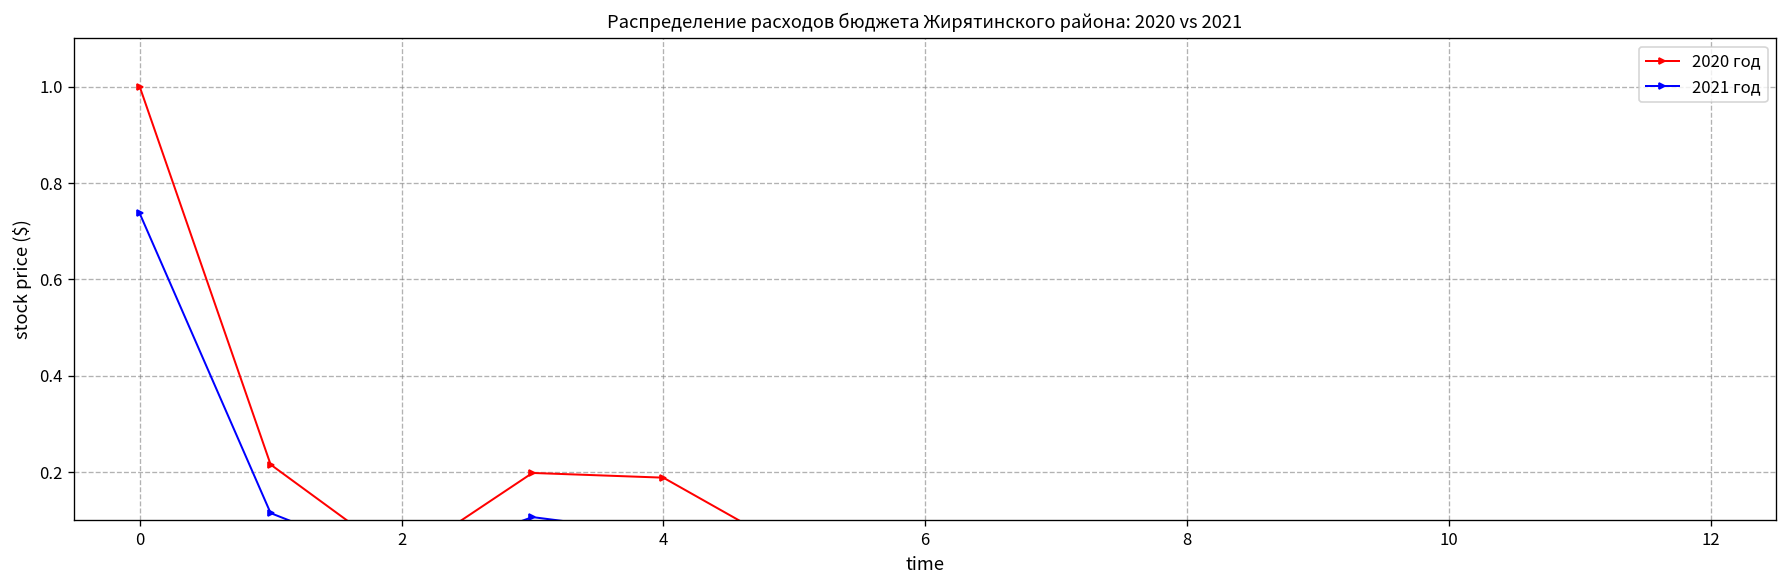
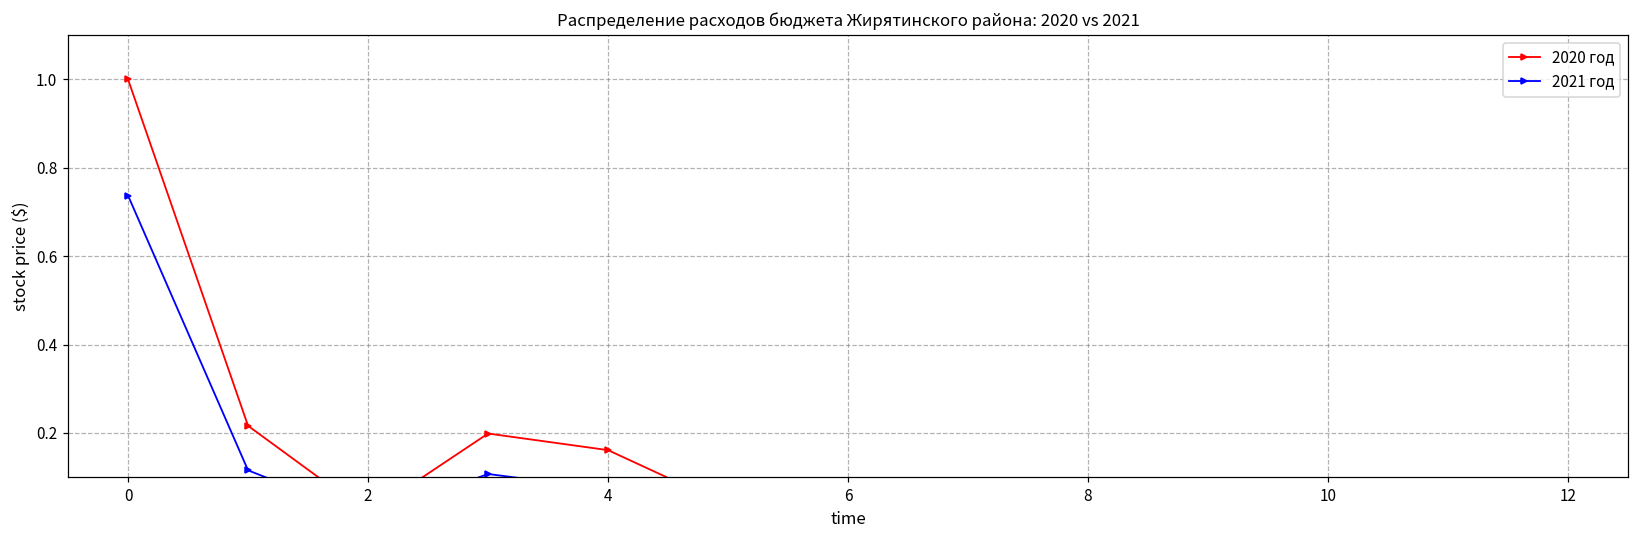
  {
    "2020 год": {
      "0": 1.00,
-     "4": 0.19
+     "4": 0.16
    },
    "2021 год": {
      "0": 0.74
    }
  }
